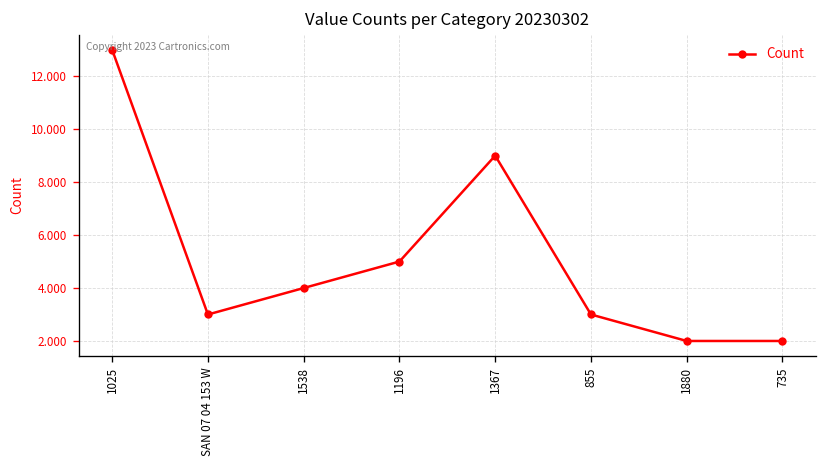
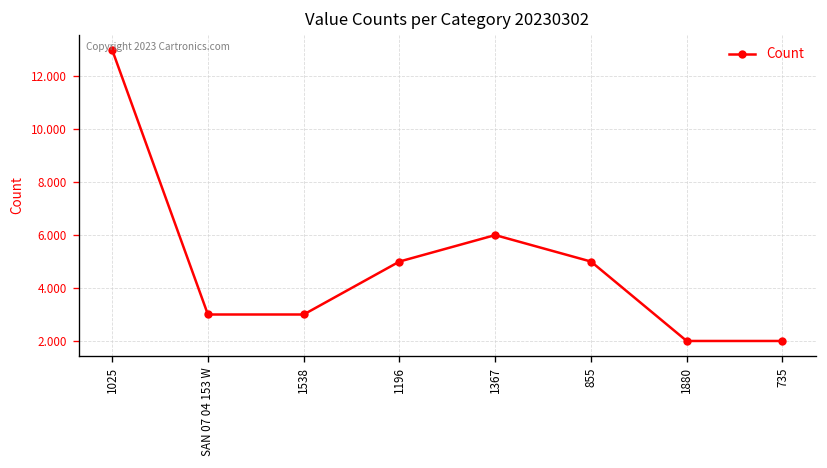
  {
    "SAN 07 04 153 W": 3,
-   "1538": 4,
+   "1538": 3,
    "1196": 5,
-   "1367": 9,
-   "855": 3,
+   "1367": 6,
+   "855": 5,
    "1880": 2,
    "735": 2
  }
